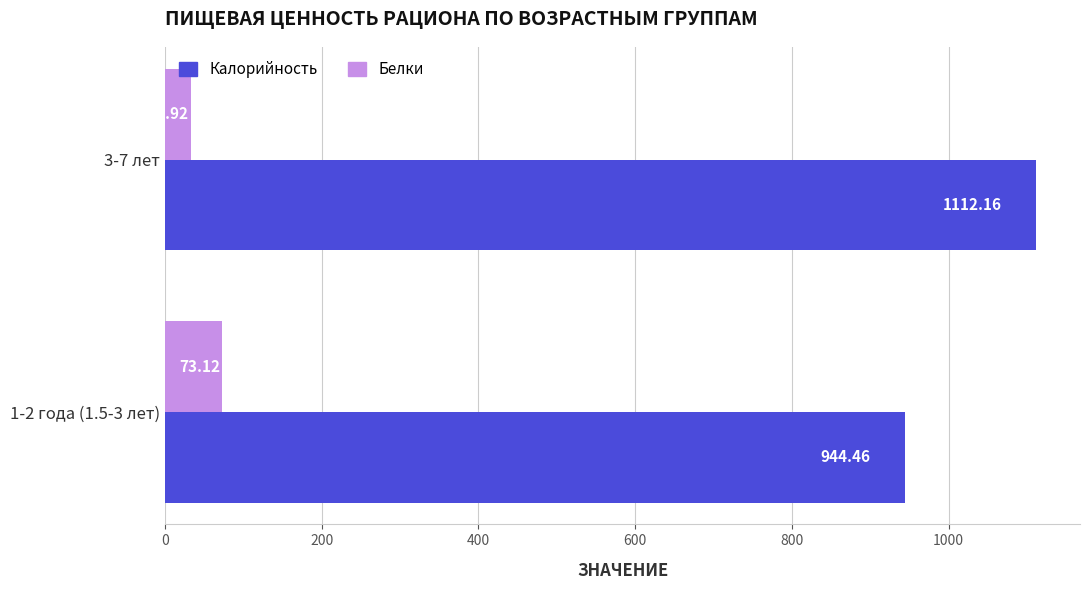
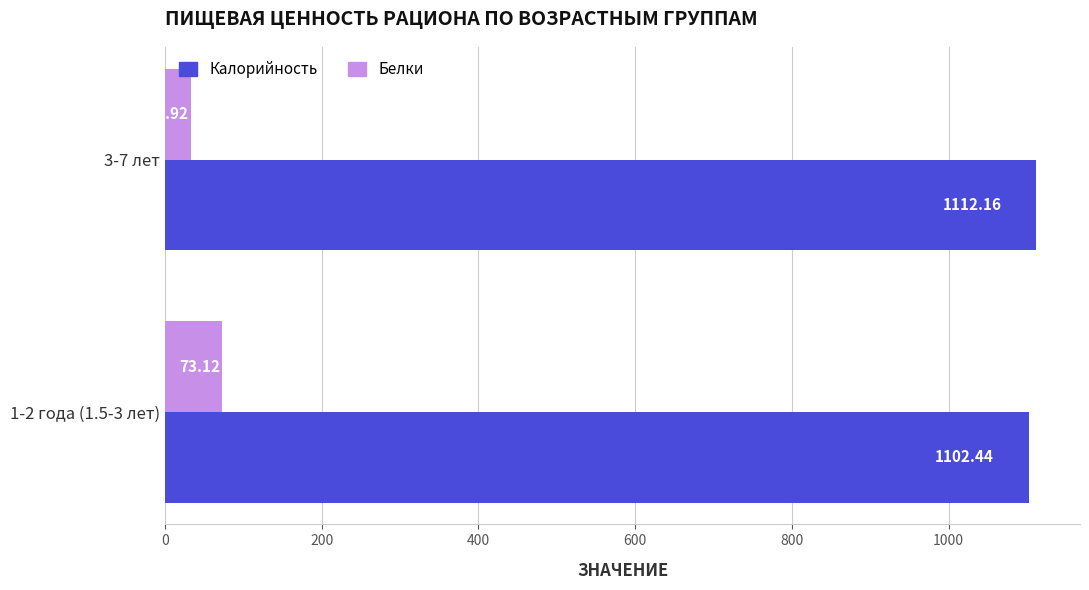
  {
    "Калорийность": {
      "3-7 лет": 1112.16,
-     "1-2 года (1.5-3 лет)": 944.46
+     "1-2 года (1.5-3 лет)": 1102.44
    },
    "Белки": {
      "1-2 года (1.5-3 лет)": 73.12
    }
  }
